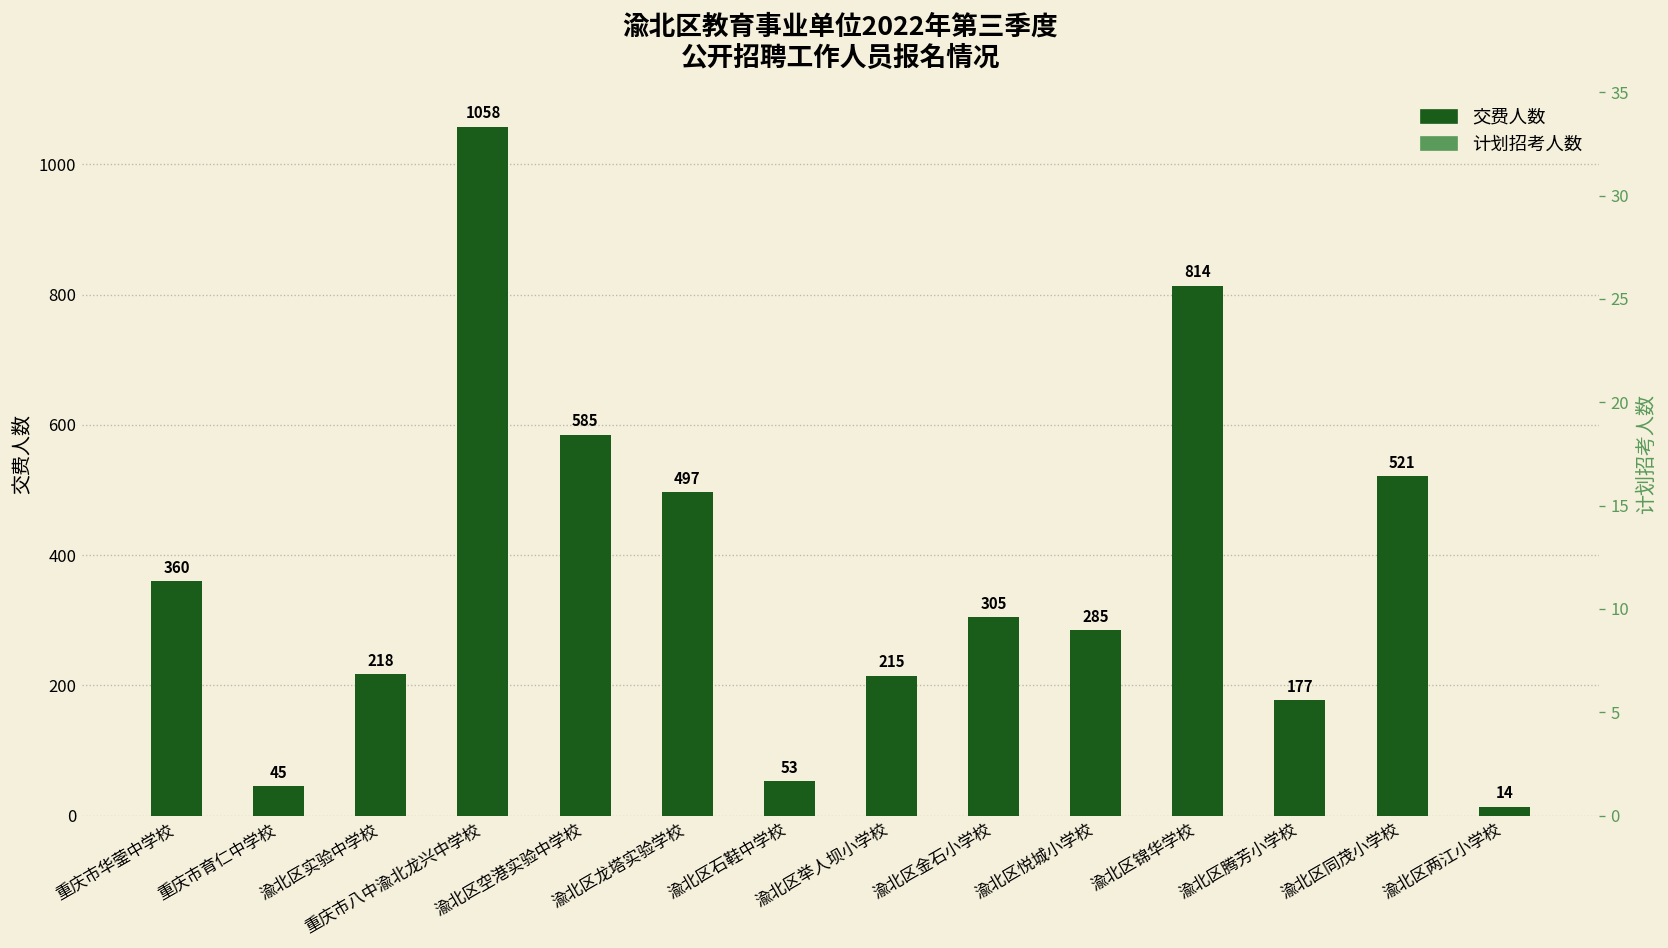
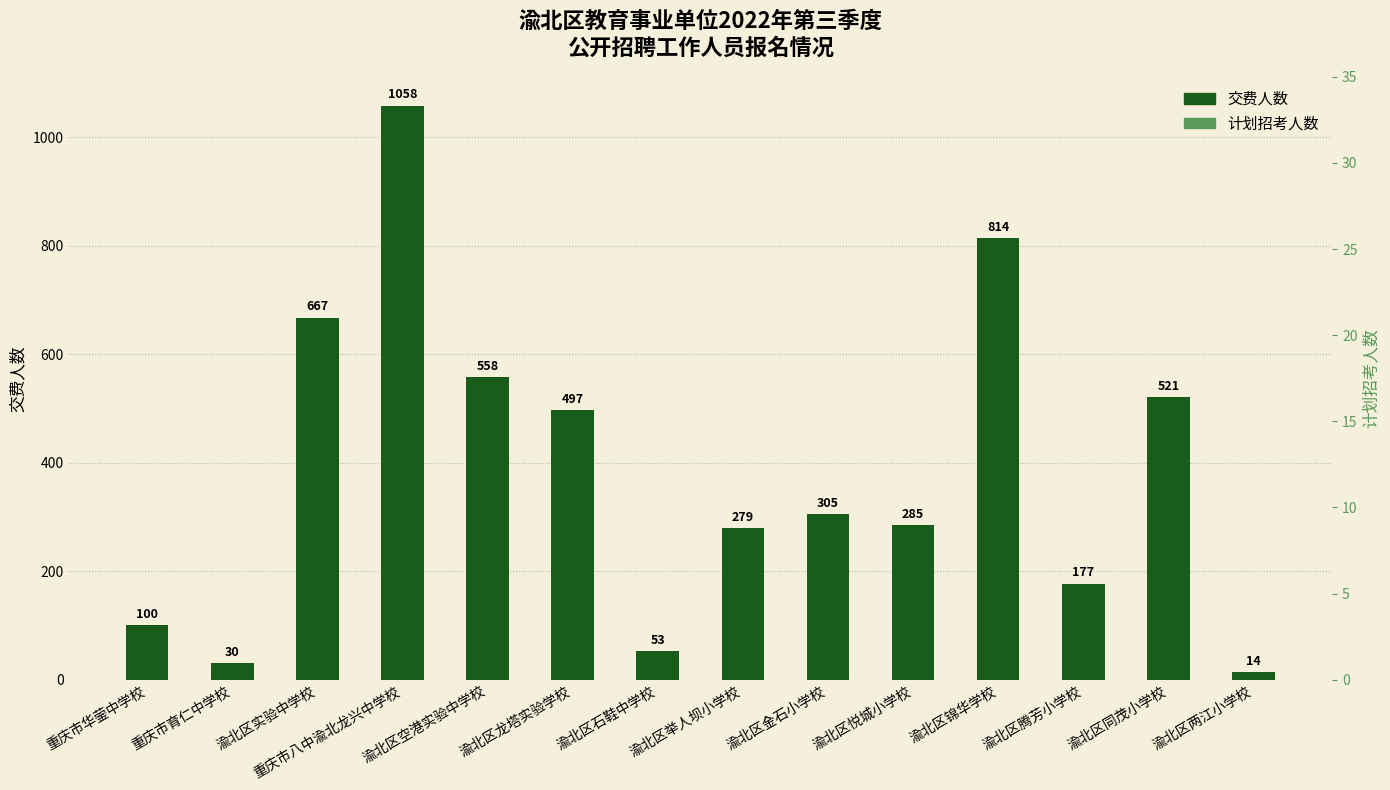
  {
    "交费人数": {
-     "重庆市华蓥中学校": 360,
-     "重庆市育仁中学校": 45,
-     "渝北区实验中学校": 218,
+     "重庆市华蓥中学校": 100,
+     "重庆市育仁中学校": 30,
+     "渝北区实验中学校": 667,
      "重庆市八中渝北龙兴中学校": 1058,
-     "渝北区空港实验中学校": 585,
+     "渝北区空港实验中学校": 558,
      "渝北区龙塔实验学校": 497,
      "渝北区石鞋中学校": 53,
-     "渝北区举人坝小学校": 215,
+     "渝北区举人坝小学校": 279,
      "渝北区金石小学校": 305,
      "渝北区悦城小学校": 285,
      "渝北区锦华学校": 814,
      "渝北区腾芳小学校": 177,
      "渝北区同茂小学校": 521,
      "渝北区两江小学校": 14
    }
  }
